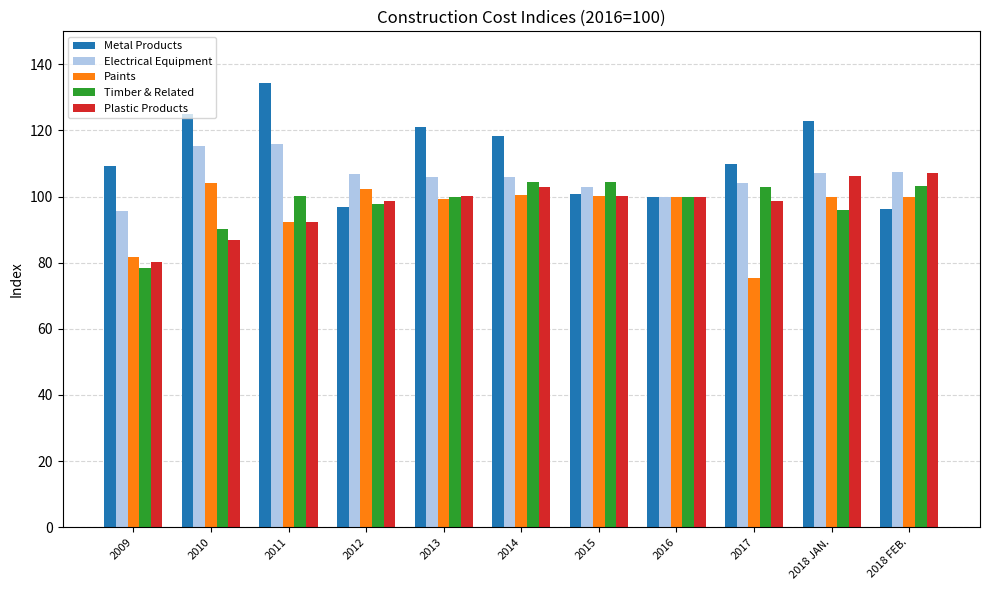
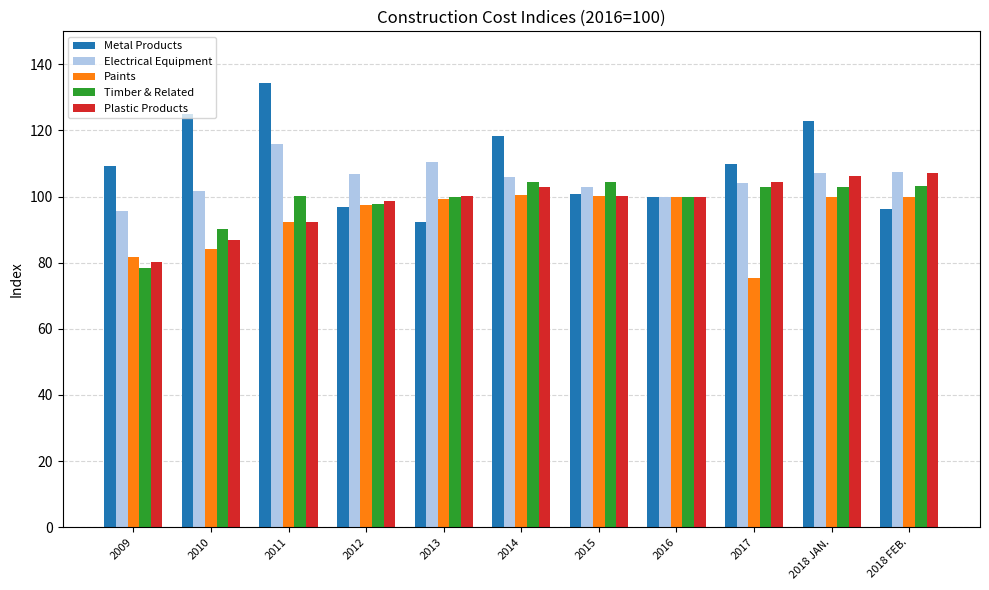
  {
    "Metal Products": {
      "2009": 109,
      "2011": 134,
      "2012": 97,
-     "2013": 121,
+     "2013": 92,
      "2014": 118,
      "2015": 101,
      "2016": 100,
      "2017": 110,
      "2018 JAN.": 123,
      "2018 FEB.": 96
    },
    "Electrical Equipment": {
      "2009": 96,
-     "2010": 115,
+     "2010": 102,
      "2011": 116,
      "2012": 107,
-     "2013": 106,
+     "2013": 111,
      "2014": 106,
      "2015": 103,
      "2016": 100,
      "2017": 104,
      "2018 JAN.": 107,
      "2018 FEB.": 107
    },
    "Paints": {
      "2009": 82,
-     "2010": 104,
+     "2010": 84,
      "2011": 92,
-     "2012": 102,
+     "2012": 97,
      "2013": 99,
      "2014": 100,
      "2015": 100,
      "2016": 100,
      "2017": 75,
      "2018 JAN.": 100,
      "2018 FEB.": 100
    },
    "Timber & Related": {
      "2009": 79,
      "2010": 90,
      "2011": 100,
      "2012": 98,
      "2013": 100,
      "2014": 104,
      "2015": 105,
      "2016": 100,
      "2017": 103,
-     "2018 JAN.": 96,
+     "2018 JAN.": 103,
      "2018 FEB.": 103
    },
    "Plastic Products": {
      "2009": 80,
      "2010": 87,
      "2011": 92,
      "2012": 99,
      "2013": 100,
      "2014": 103,
      "2015": 100,
      "2016": 100,
-     "2017": 99,
+     "2017": 104,
      "2018 JAN.": 106,
      "2018 FEB.": 107
    }
  }
